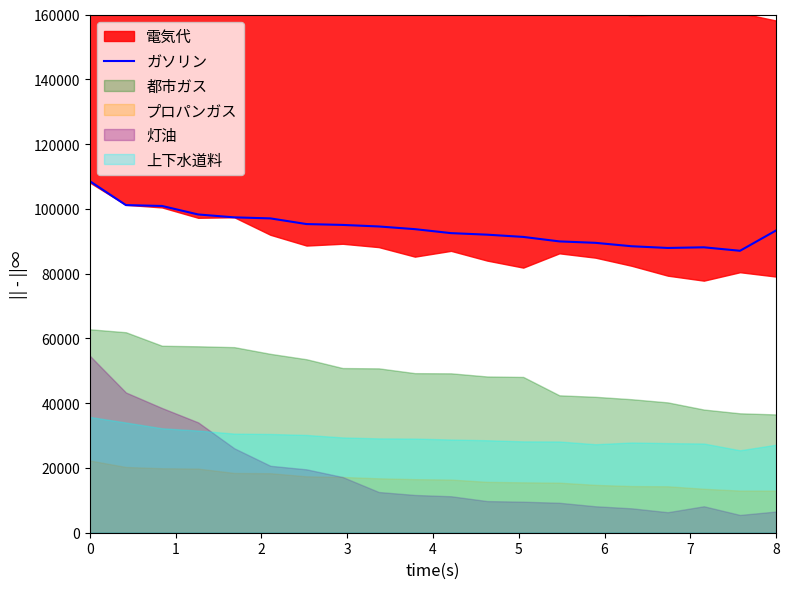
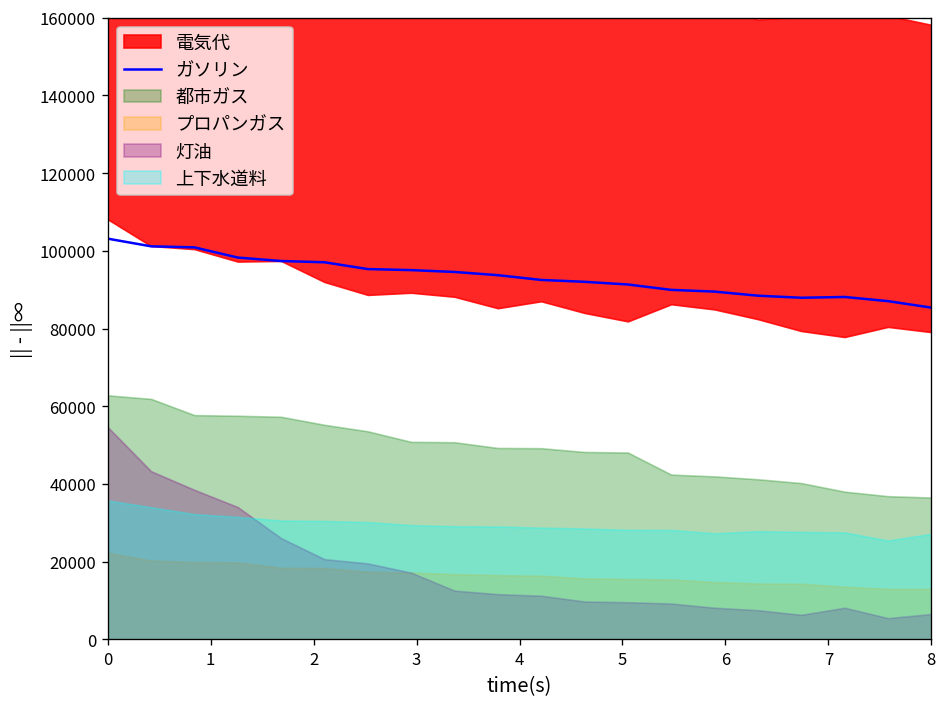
  {
    "ガソリン": {
-     "0": 109000,
-     "8": 93000
+     "0": 103000,
+     "8": 85000
    },
    "都市ガス": {
      "0": 63000,
      "8": 37000
    },
    "プロパンガス": {
      "0": 22000,
      "8": 13000
    },
    "灯油": {
      "0": 55000,
      "8": 7000
    },
    "上下水道料": {
      "0": 36000,
      "8": 27000
    }
  }
